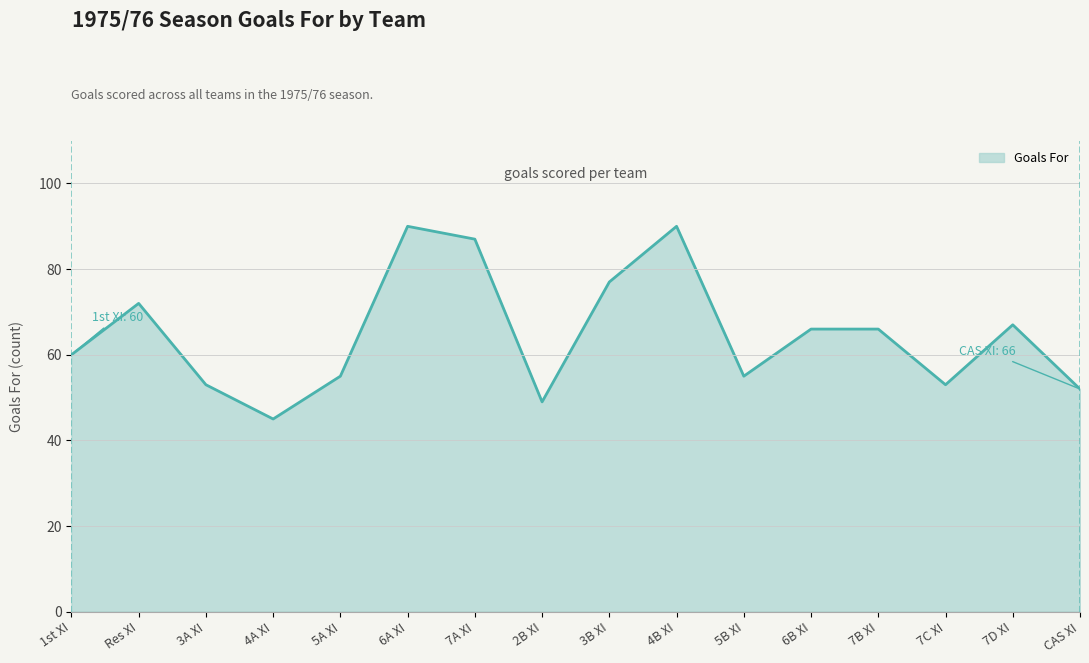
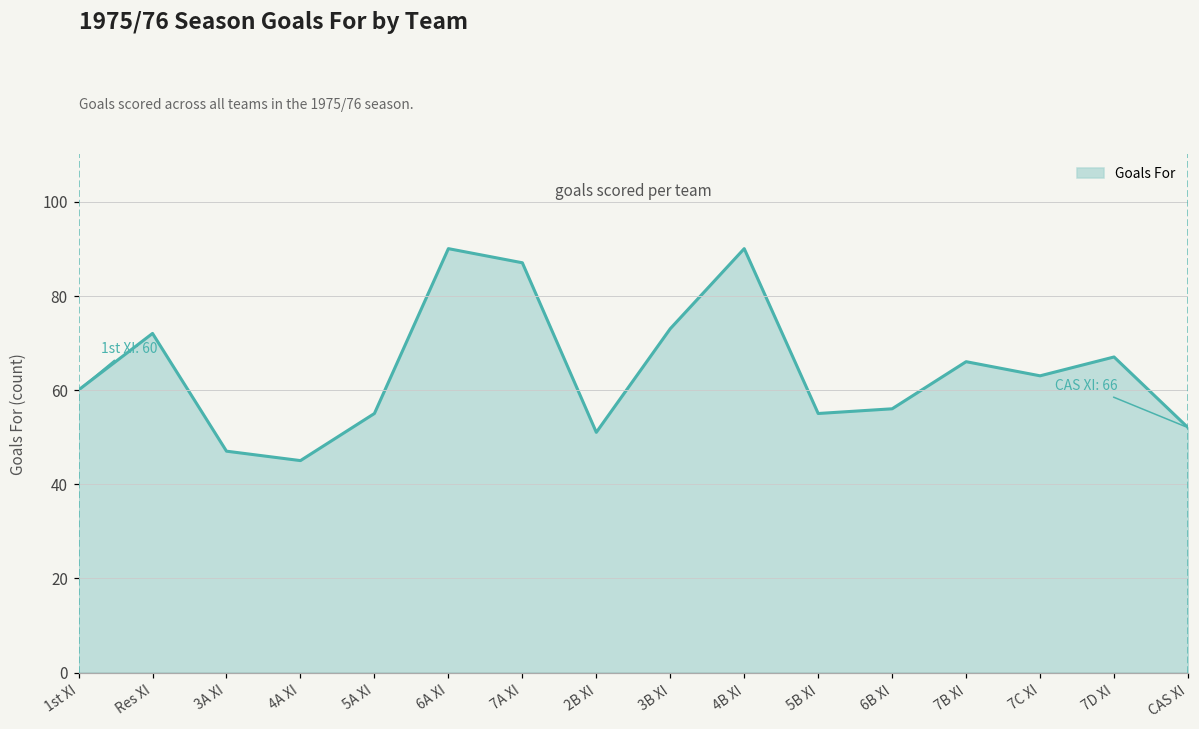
  {
    "Res XI": 72,
-   "3A XI": 53,
+   "3A XI": 47,
    "4A XI": 45,
    "5A XI": 55,
    "6A XI": 90,
    "7A XI": 87,
-   "2B XI": 49,
-   "3B XI": 77,
+   "2B XI": 51,
+   "3B XI": 73,
    "4B XI": 90,
    "5B XI": 55,
-   "6B XI": 66,
+   "6B XI": 56,
    "7B XI": 66,
-   "7C XI": 53,
+   "7C XI": 63,
    "7D XI": 67
  }
